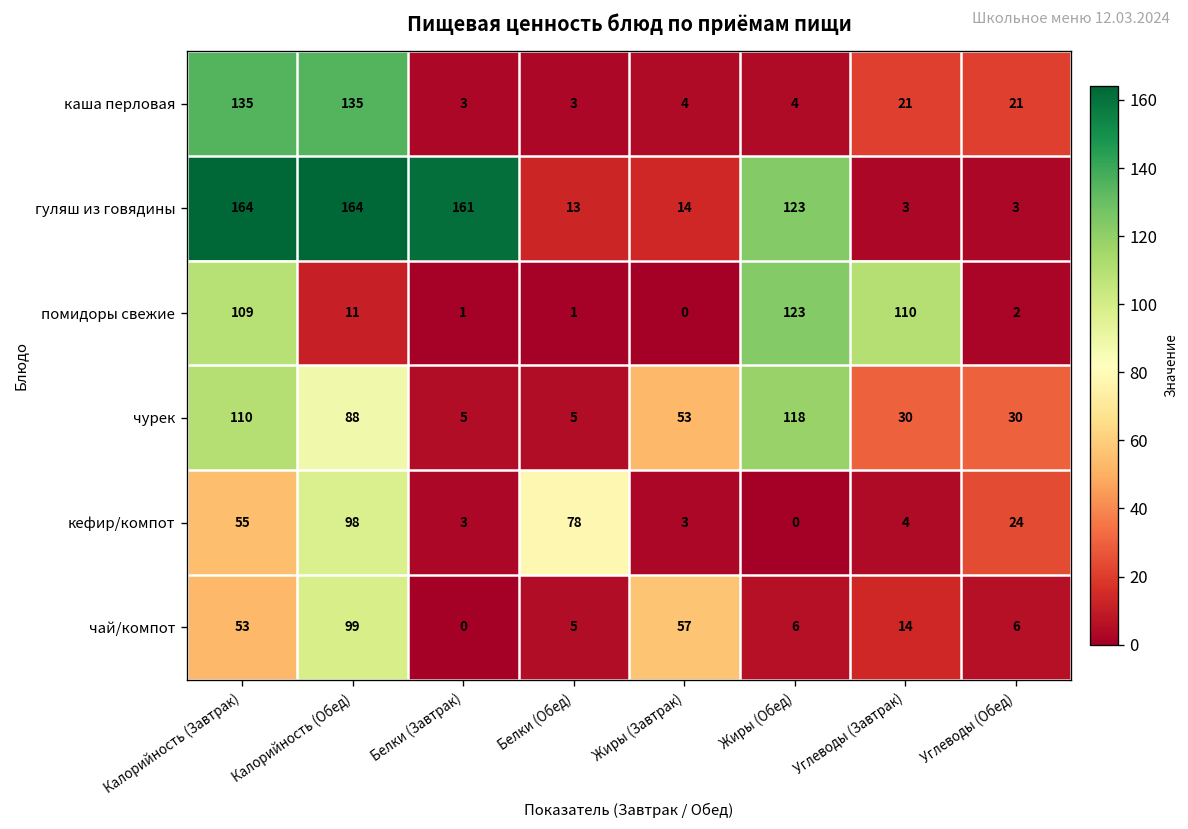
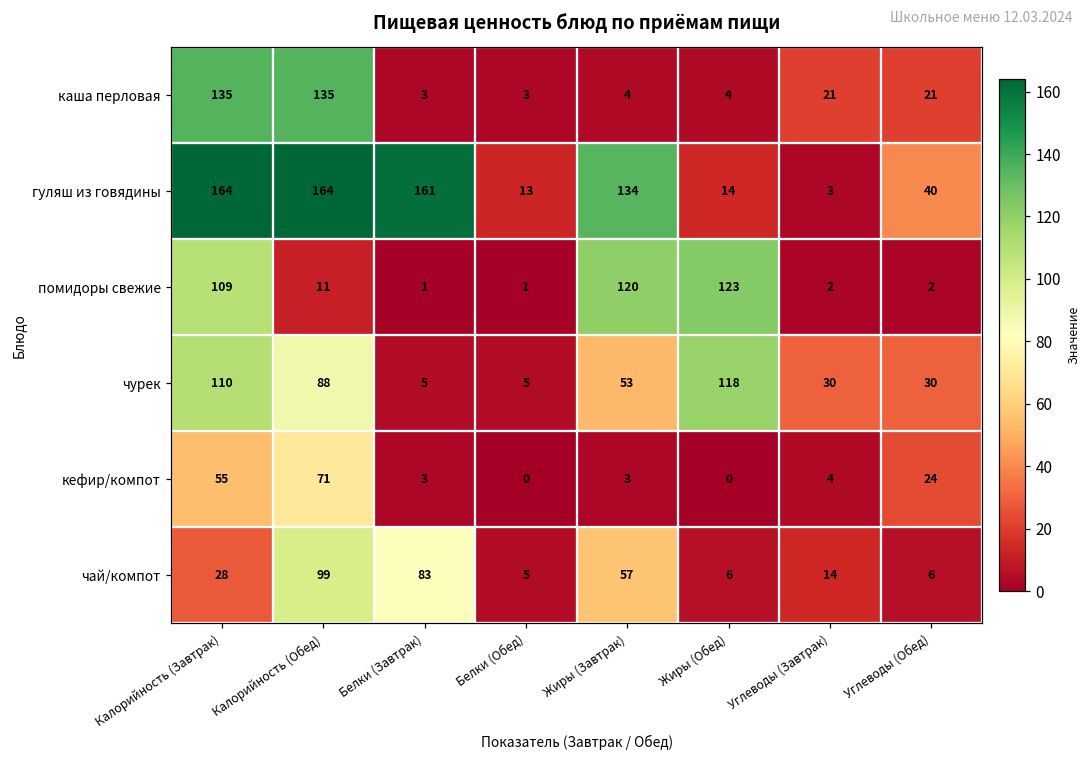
  {
    "каша перловая": {
      "Калорийность (Завтрак)": 135,
      "Калорийность (Обед)": 135,
      "Белки (Завтрак)": 3,
      "Белки (Обед)": 3,
      "Жиры (Завтрак)": 4,
      "Жиры (Обед)": 4,
      "Углеводы (Завтрак)": 21,
      "Углеводы (Обед)": 21
    },
    "гуляш из говядины": {
      "Калорийность (Завтрак)": 164,
      "Калорийность (Обед)": 164,
      "Белки (Завтрак)": 161,
      "Белки (Обед)": 13,
-     "Жиры (Завтрак)": 14,
-     "Жиры (Обед)": 123,
+     "Жиры (Завтрак)": 134,
+     "Жиры (Обед)": 14,
      "Углеводы (Завтрак)": 3,
-     "Углеводы (Обед)": 3
+     "Углеводы (Обед)": 40
    },
    "помидоры свежие": {
      "Калорийность (Завтрак)": 109,
      "Калорийность (Обед)": 11,
      "Белки (Завтрак)": 1,
      "Белки (Обед)": 1,
-     "Жиры (Завтрак)": 0,
+     "Жиры (Завтрак)": 120,
      "Жиры (Обед)": 123,
-     "Углеводы (Завтрак)": 110,
+     "Углеводы (Завтрак)": 2,
      "Углеводы (Обед)": 2
    },
    "чурек": {
      "Калорийность (Завтрак)": 110,
      "Калорийность (Обед)": 88,
      "Белки (Завтрак)": 5,
      "Белки (Обед)": 5,
      "Жиры (Завтрак)": 53,
      "Жиры (Обед)": 118,
      "Углеводы (Завтрак)": 30,
      "Углеводы (Обед)": 30
    },
    "кефир/компот": {
      "Калорийность (Завтрак)": 55,
-     "Калорийность (Обед)": 98,
+     "Калорийность (Обед)": 71,
      "Белки (Завтрак)": 3,
-     "Белки (Обед)": 78,
+     "Белки (Обед)": 0,
      "Жиры (Завтрак)": 3,
      "Жиры (Обед)": 0,
      "Углеводы (Завтрак)": 4,
      "Углеводы (Обед)": 24
    },
    "чай/компот": {
-     "Калорийность (Завтрак)": 53,
+     "Калорийность (Завтрак)": 28,
      "Калорийность (Обед)": 99,
-     "Белки (Завтрак)": 0,
+     "Белки (Завтрак)": 83,
      "Белки (Обед)": 5,
      "Жиры (Завтрак)": 57,
      "Жиры (Обед)": 6,
      "Углеводы (Завтрак)": 14,
      "Углеводы (Обед)": 6
    }
  }
